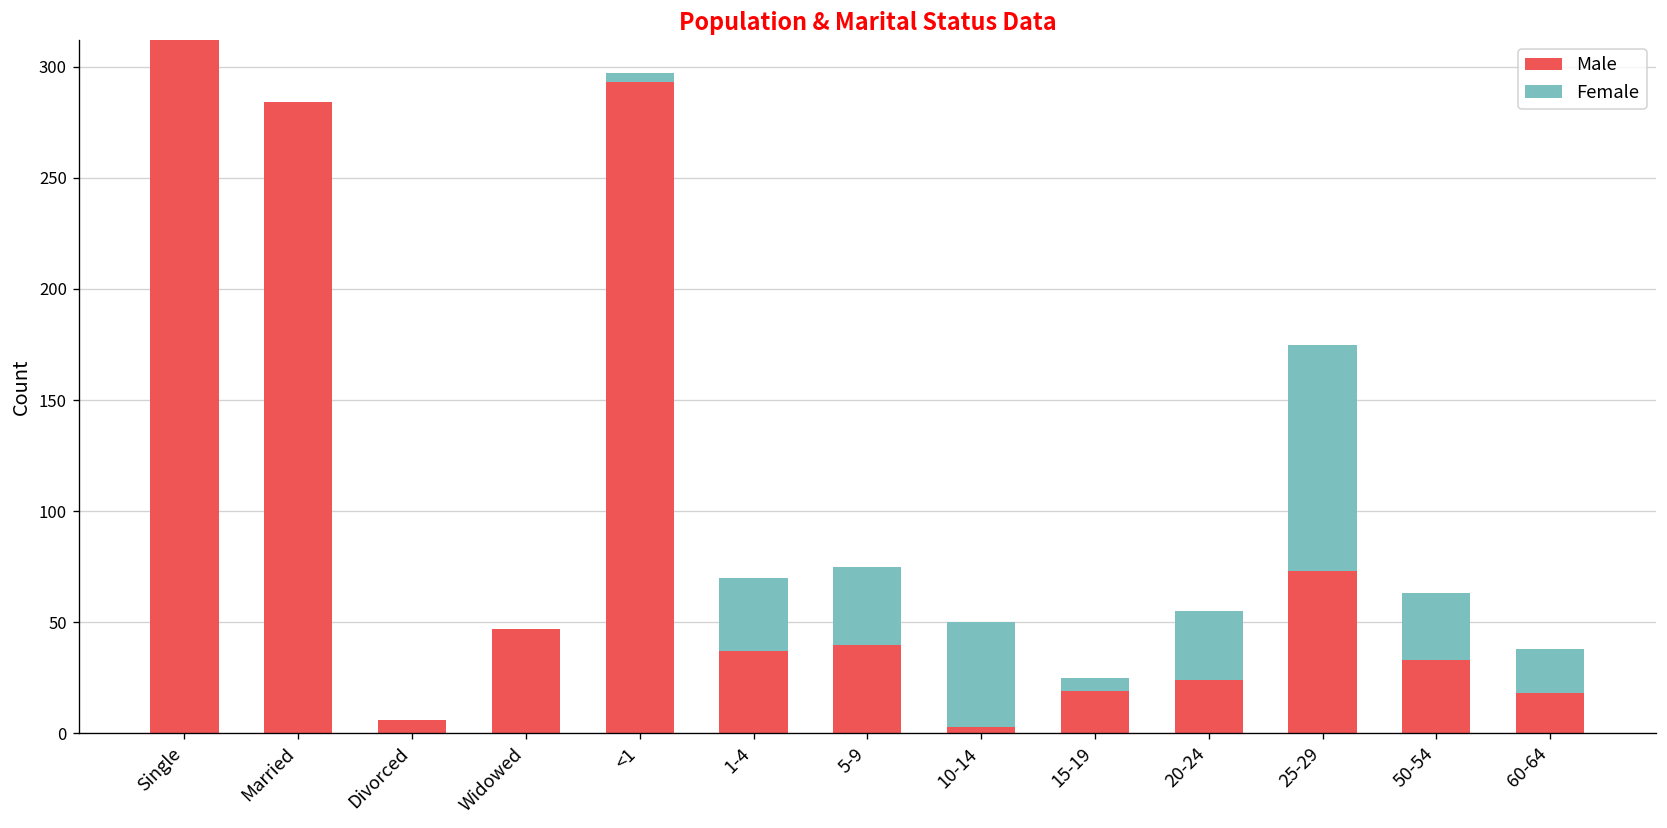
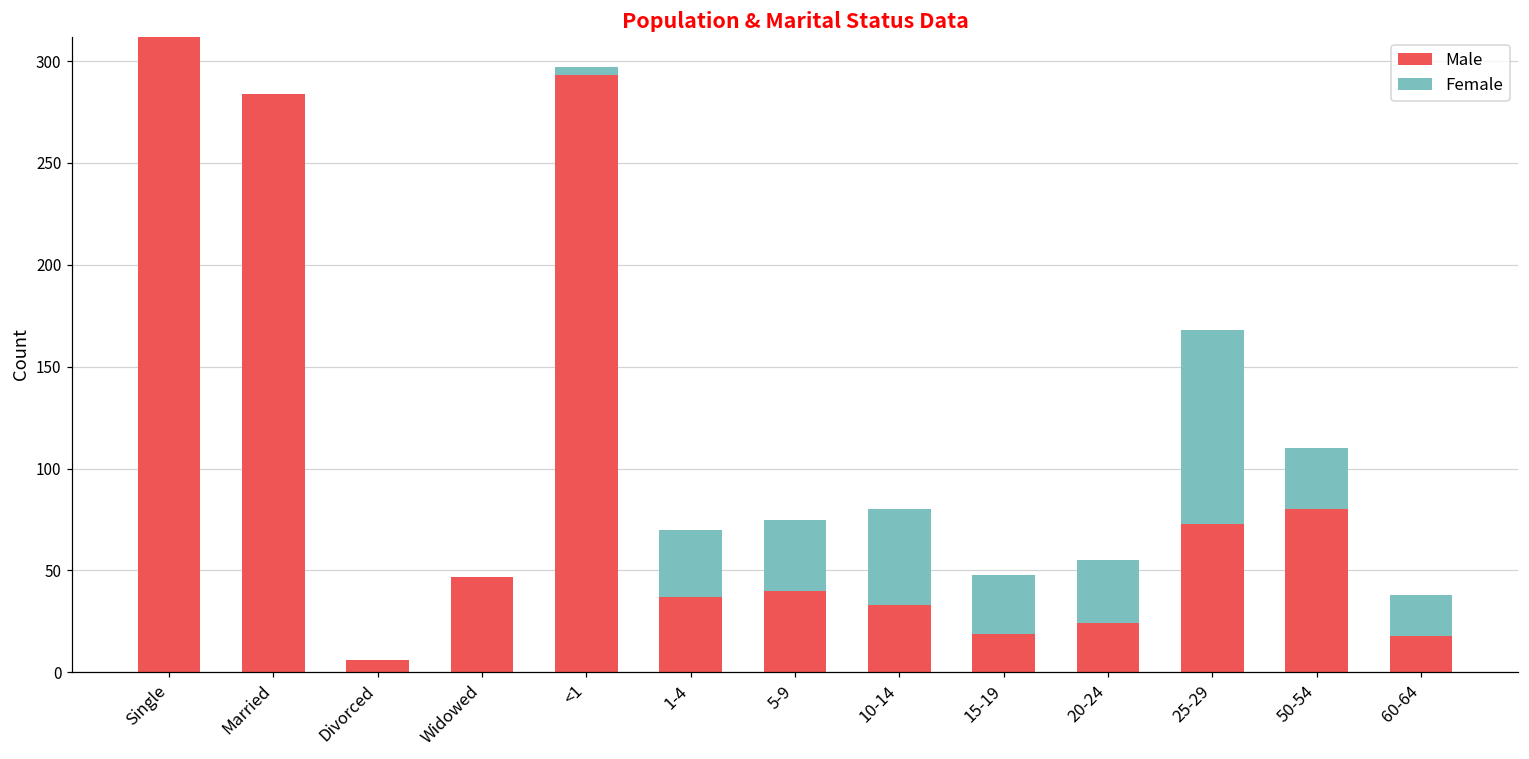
  {
    "Male": {
      "Single": 312,
      "Married": 284,
      "Divorced": 6,
      "Widowed": 47,
      "<1": 293,
      "1-4": 37,
      "5-9": 40,
-     "10-14": 3,
+     "10-14": 33,
      "15-19": 19,
      "20-24": 24,
      "25-29": 73,
-     "50-54": 33,
+     "50-54": 80,
      "60-64": 18
    },
    "Female": {
      "Single": 0,
      "Married": 0,
      "Divorced": 0,
      "Widowed": 0,
      "<1": 4,
      "1-4": 33,
      "5-9": 35,
      "10-14": 47,
-     "15-19": 6,
+     "15-19": 29,
      "20-24": 31,
-     "25-29": 102,
+     "25-29": 95,
      "50-54": 30,
      "60-64": 20
    }
  }
